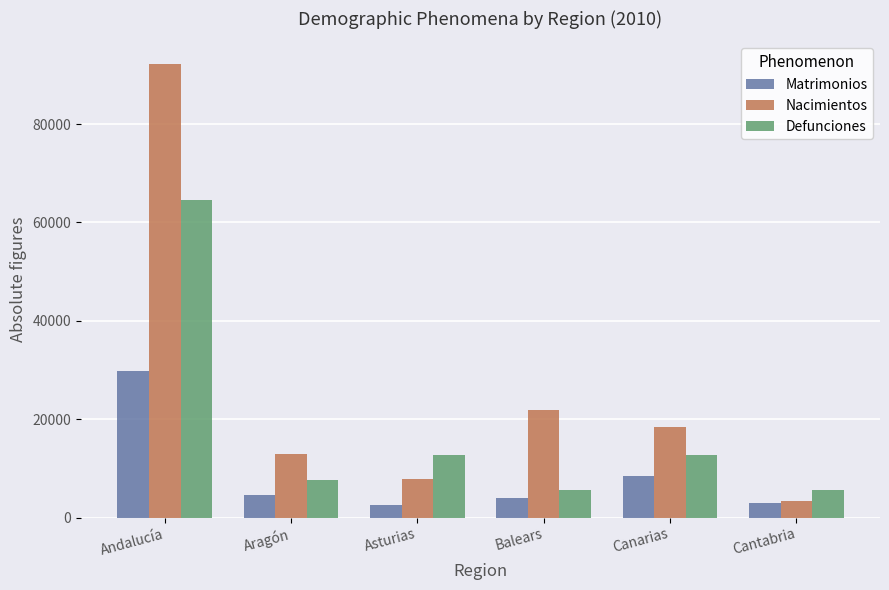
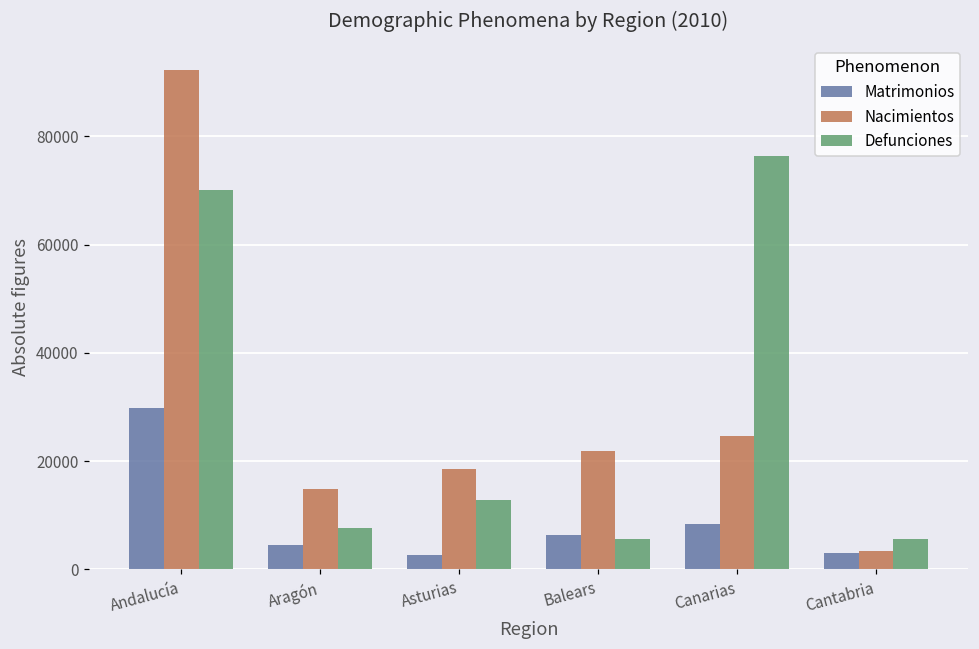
  {
    "Matrimonios": {
      "Andalucía": 30000,
      "Aragón": 4000,
      "Asturias": 3000,
-     "Balears": 4000,
+     "Balears": 6000,
      "Canarias": 8000,
      "Cantabria": 3000
    },
    "Nacimientos": {
      "Andalucía": 92000,
-     "Aragón": 13000,
-     "Asturias": 8000,
+     "Aragón": 15000,
+     "Asturias": 18000,
      "Balears": 22000,
-     "Canarias": 18000,
+     "Canarias": 25000,
      "Cantabria": 3000
    },
    "Defunciones": {
-     "Andalucía": 64000,
+     "Andalucía": 70000,
      "Aragón": 8000,
      "Asturias": 13000,
      "Balears": 6000,
-     "Canarias": 13000,
+     "Canarias": 76000,
      "Cantabria": 6000
    }
  }
